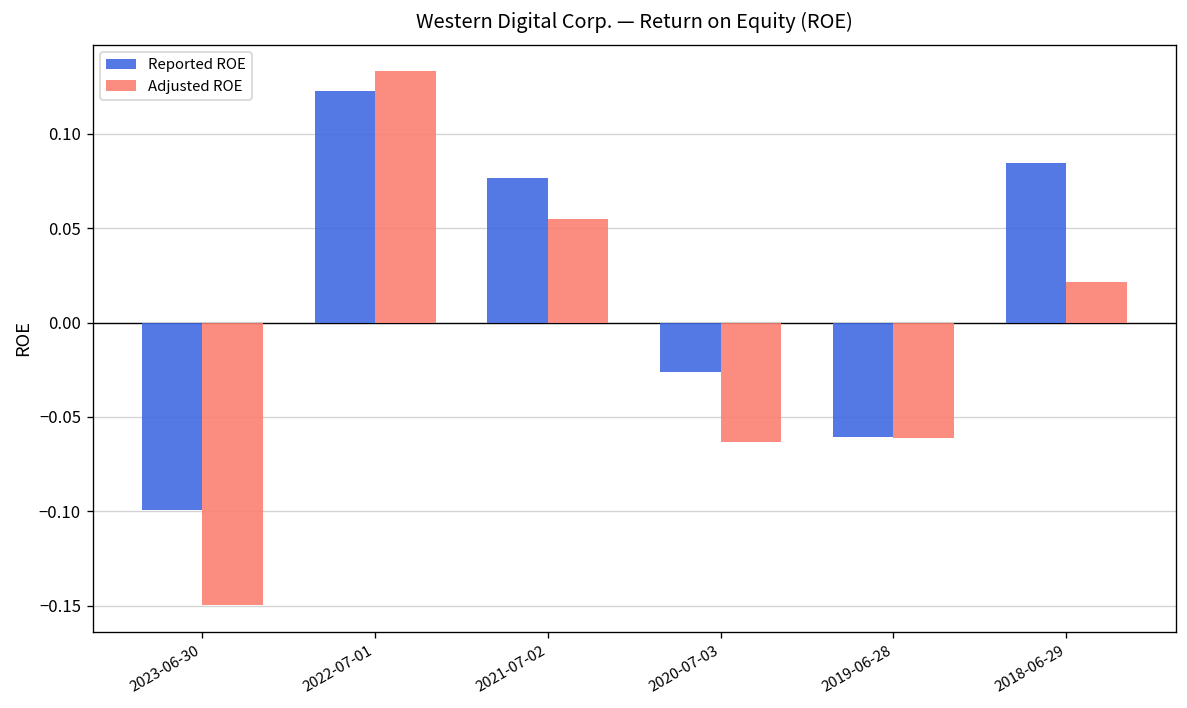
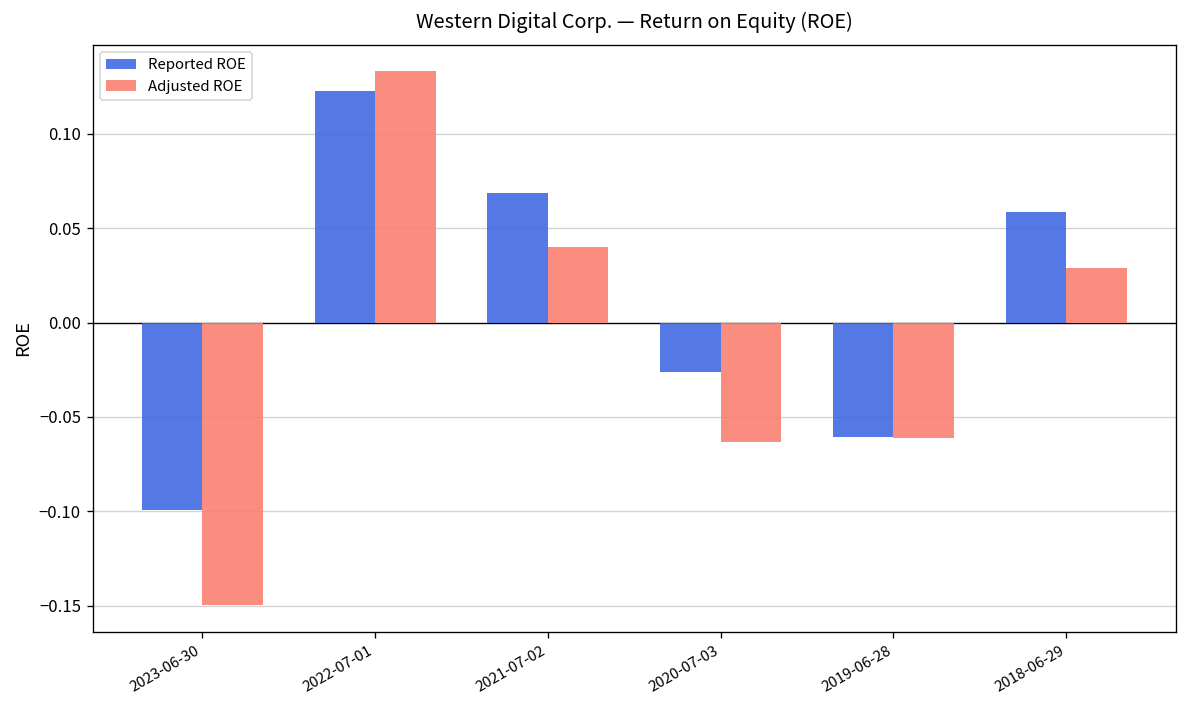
  {
    "Reported ROE": {
      "2023-06-30": -0.100,
      "2022-07-01": 0.123,
-     "2021-07-02": 0.077,
+     "2021-07-02": 0.069,
      "2020-07-03": -0.026,
      "2019-06-28": -0.061,
-     "2018-06-29": 0.084
+     "2018-06-29": 0.059
    },
    "Adjusted ROE": {
      "2023-06-30": -0.150,
      "2022-07-01": 0.133,
-     "2021-07-02": 0.055,
+     "2021-07-02": 0.040,
      "2020-07-03": -0.063,
      "2019-06-28": -0.061,
-     "2018-06-29": 0.021
+     "2018-06-29": 0.029
    }
  }
